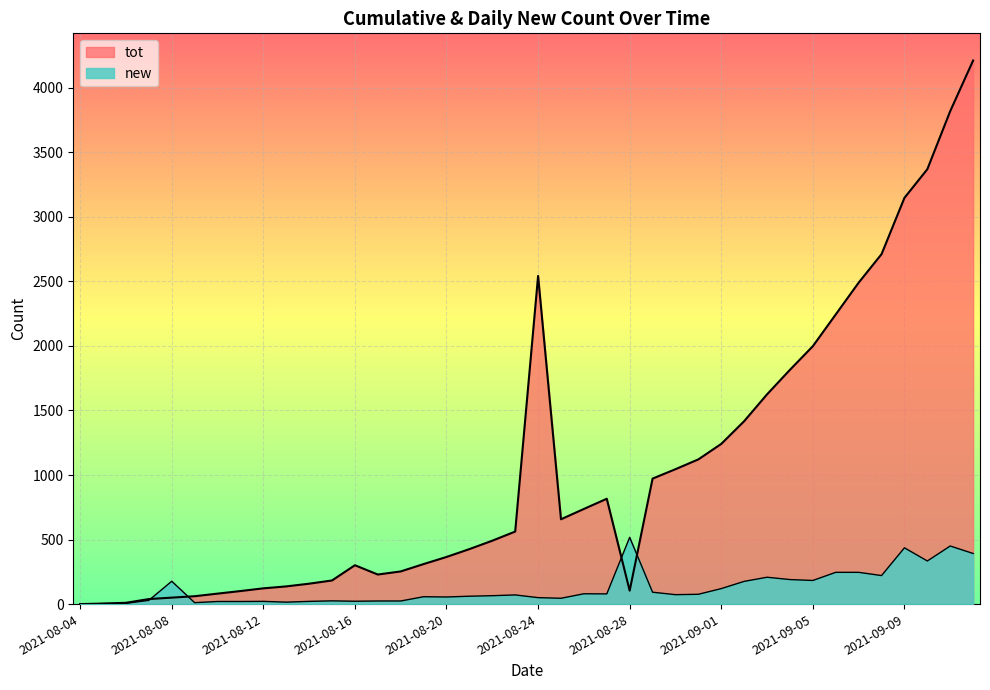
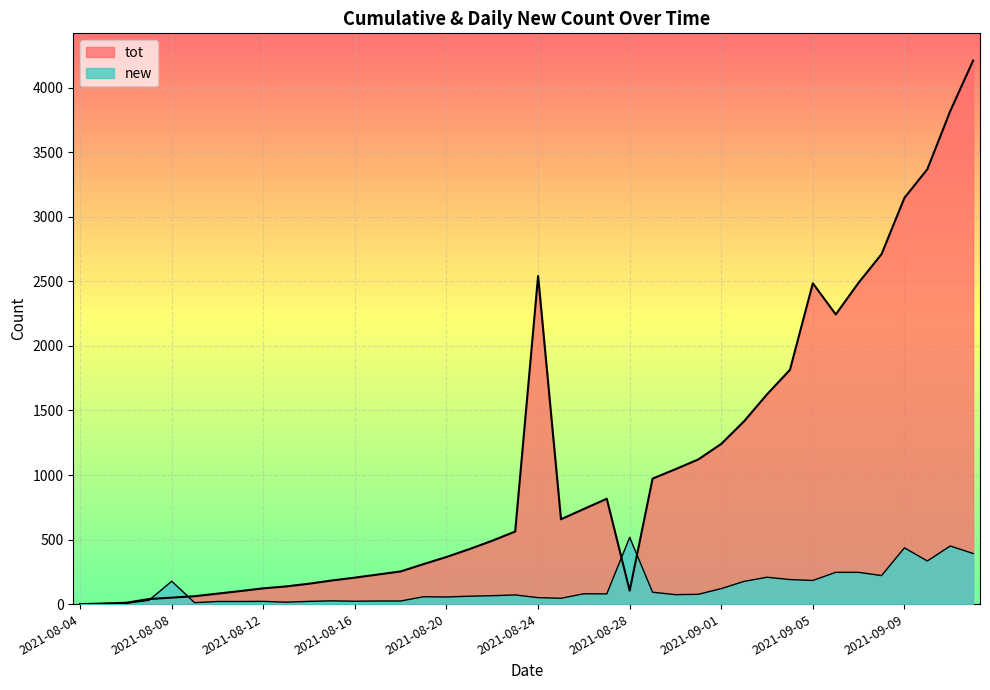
  {
    "tot": {
      "2021-08-08": 50,
      "2021-08-12": 120,
-     "2021-08-16": 300,
+     "2021-08-16": 210,
      "2021-08-20": 370,
      "2021-08-24": 2540,
      "2021-08-28": 100,
      "2021-09-01": 1240,
-     "2021-09-05": 2000,
+     "2021-09-05": 2490,
      "2021-09-09": 3150
    },
    "new": {
      "2021-08-08": 180,
      "2021-08-12": 20,
      "2021-08-16": 20,
      "2021-08-20": 60,
      "2021-08-24": 50,
      "2021-08-28": 520,
      "2021-09-01": 120,
      "2021-09-05": 180,
      "2021-09-09": 440
    }
  }
